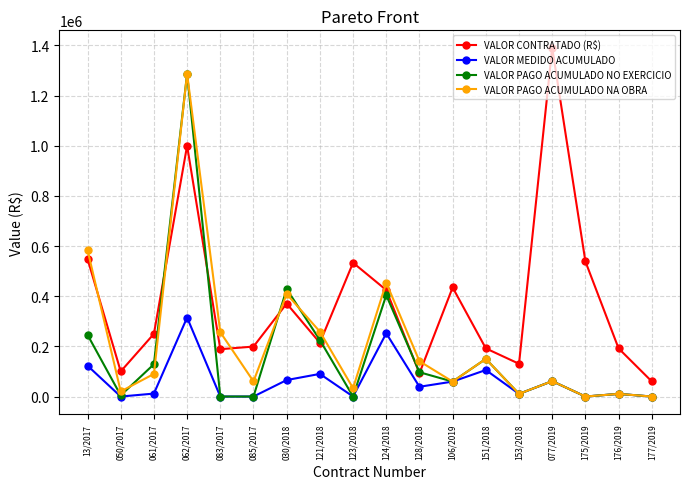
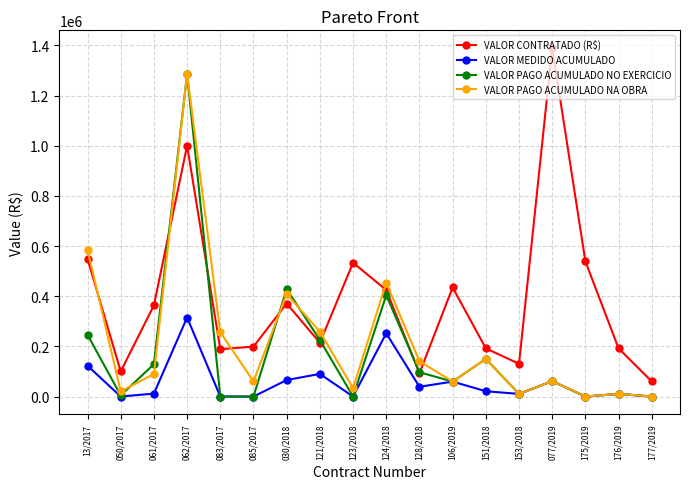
  {
    "VALOR CONTRATADO (R$)": {
      "13/2017": 550000,
      "050/2017": 100000,
-     "061/2017": 250000,
+     "061/2017": 360000,
      "062/2017": 1000000,
      "083/2017": 190000,
      "085/2017": 200000,
      "030/2018": 370000,
      "121/2018": 210000,
      "123/2018": 530000,
      "124/2018": 420000,
      "106/2019": 430000,
      "151/2018": 190000,
      "153/2018": 130000,
      "175/2019": 540000,
      "176/2019": 190000,
      "177/2019": 60000
    },
    "VALOR MEDIDO ACUMULADO": {
      "13/2017": 120000,
      "061/2017": 10000,
      "062/2017": 320000,
      "030/2018": 70000,
      "121/2018": 90000,
      "124/2018": 250000,
      "128/2018": 40000,
-     "151/2018": 110000
+     "151/2018": 20000
    },
    "VALOR PAGO ACUMULADO NO EXERCICIO": {
      "13/2017": 250000,
      "061/2017": 130000,
      "030/2018": 430000,
      "121/2018": 230000,
      "124/2018": 400000
    },
    "VALOR PAGO ACUMULADO NA OBRA": {
      "13/2017": 580000,
      "050/2017": 20000,
      "061/2017": 90000,
      "083/2017": 260000,
      "085/2017": 60000,
      "030/2018": 410000,
      "121/2018": 260000,
      "123/2018": 30000,
      "124/2018": 450000,
      "128/2018": 140000
    }
  }
